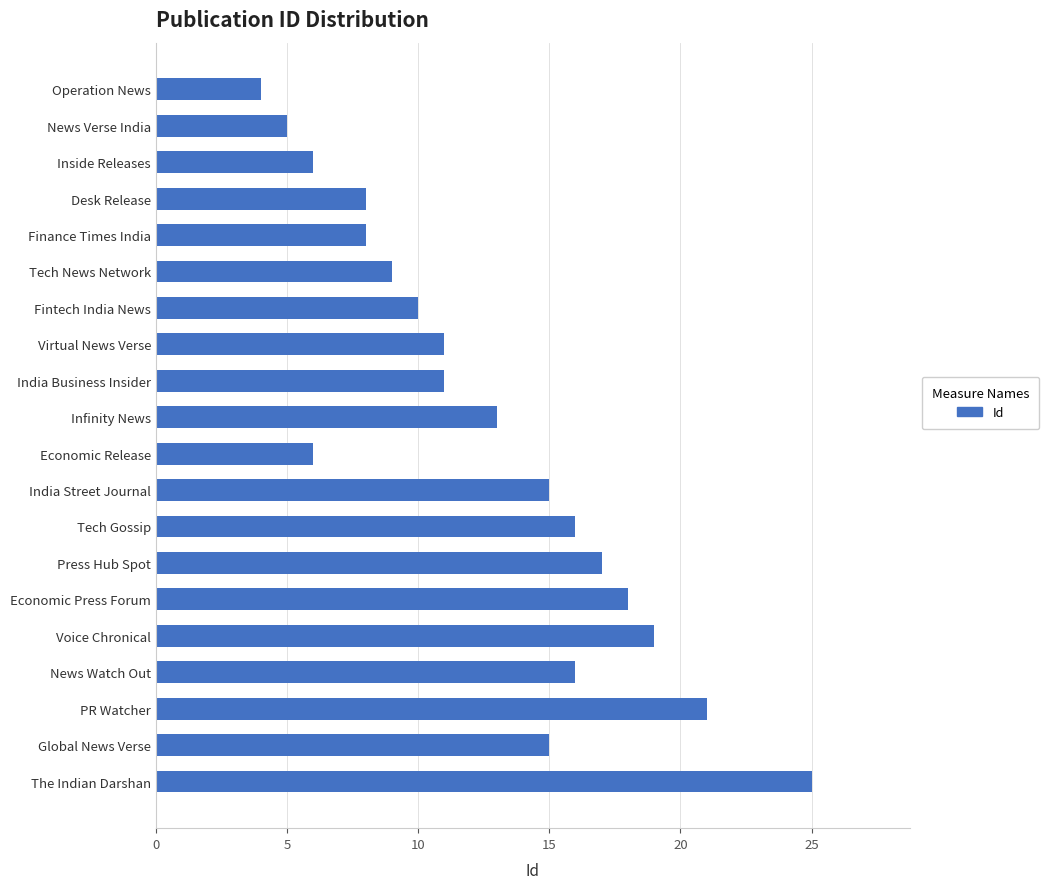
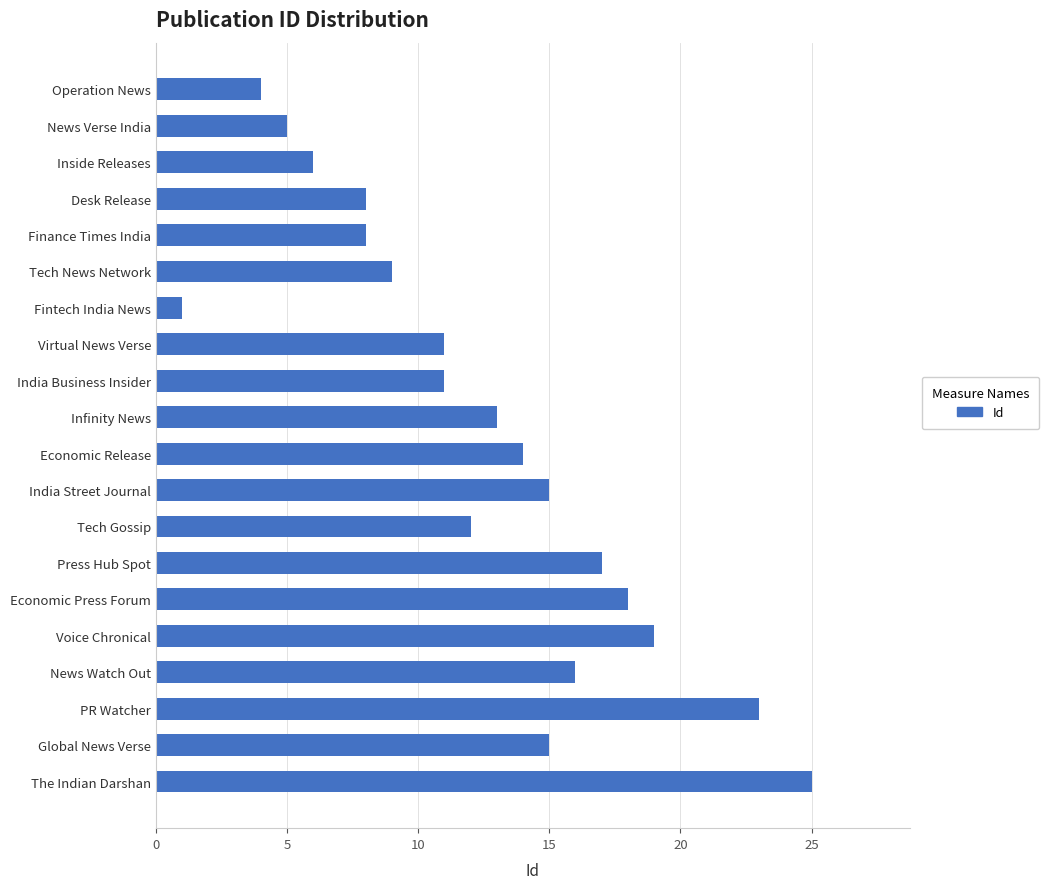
  {
    "Operation News": 4,
    "News Verse India": 5,
    "Inside Releases": 6,
    "Desk Release": 8,
    "Finance Times India": 8,
    "Tech News Network": 9,
-   "Fintech India News": 10,
+   "Fintech India News": 1,
    "Virtual News Verse": 11,
    "India Business Insider": 11,
    "Infinity News": 13,
-   "Economic Release": 6,
+   "Economic Release": 14,
    "India Street Journal": 15,
-   "Tech Gossip": 16,
+   "Tech Gossip": 12,
    "Press Hub Spot": 17,
    "Economic Press Forum": 18,
    "Voice Chronical": 19,
    "News Watch Out": 16,
-   "PR Watcher": 21,
+   "PR Watcher": 23,
    "Global News Verse": 15,
    "The Indian Darshan": 25
  }
